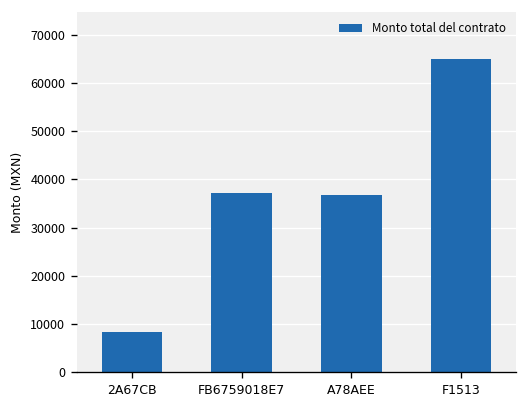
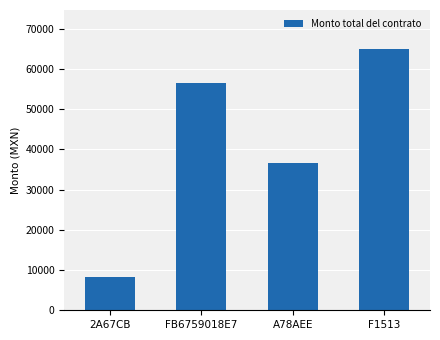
  {
    "2A67CB": 8000,
-   "FB6759018E7": 37000,
+   "FB6759018E7": 57000,
    "A78AEE": 37000,
    "F1513": 65000
  }
